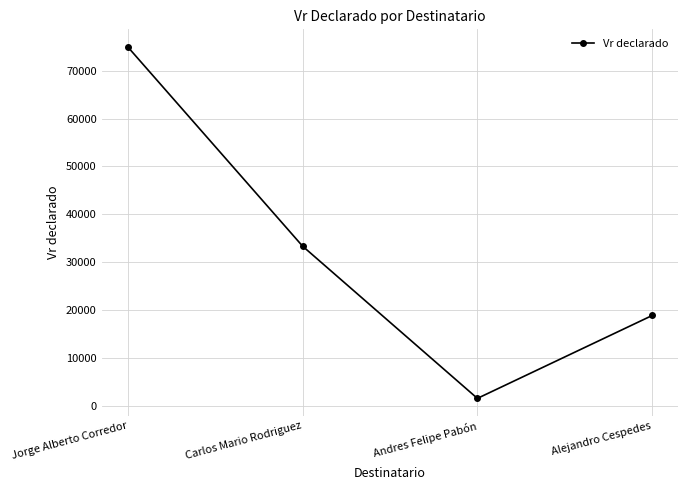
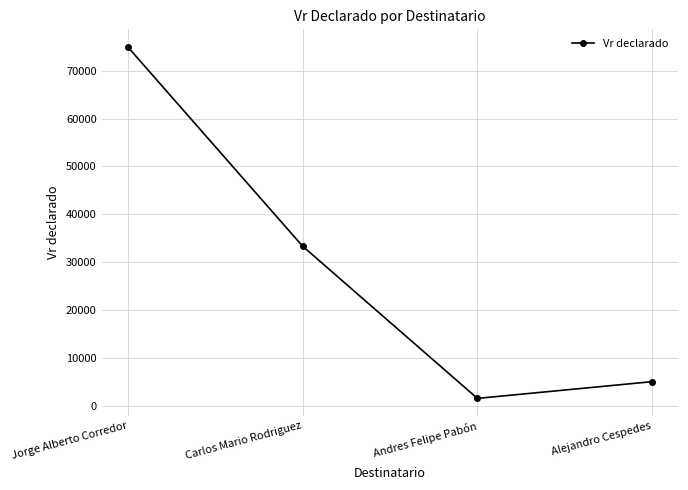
  {
    "Jorge Alberto Corredor": 75000,
    "Carlos Mario Rodriguez": 33000,
    "Andres Felipe Pabón": 2000,
-   "Alejandro Cespedes": 19000
+   "Alejandro Cespedes": 5000
  }
